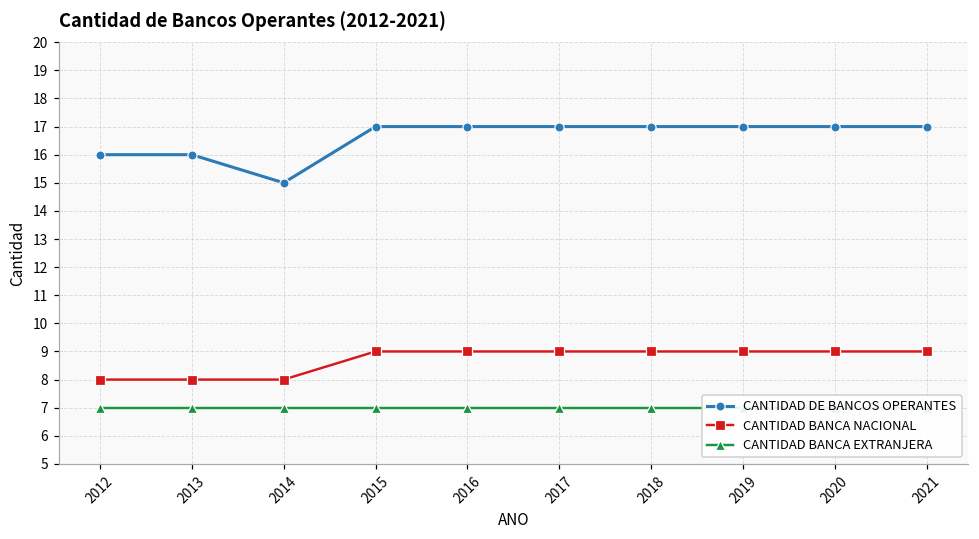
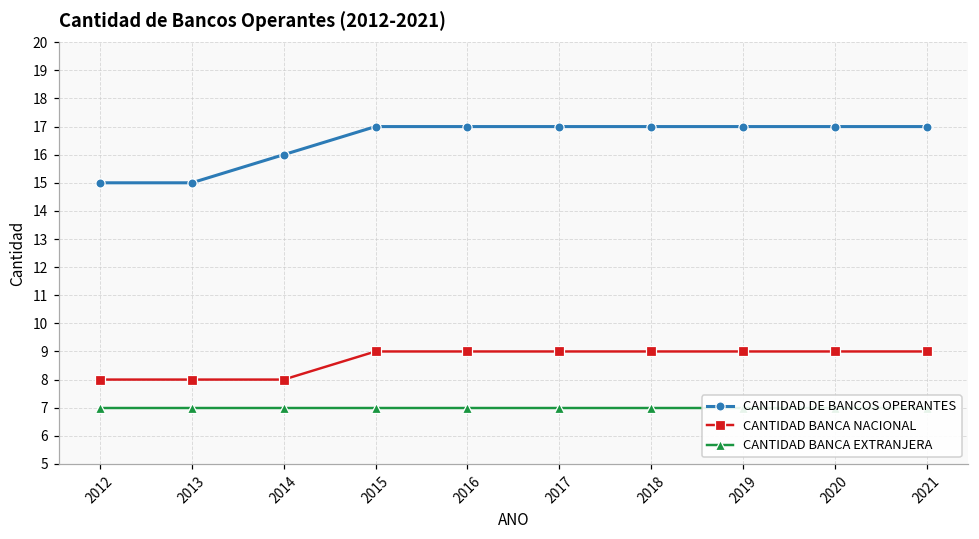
  {
    "CANTIDAD DE BANCOS OPERANTES": {
-     "2012": 16,
-     "2013": 16,
-     "2014": 15,
+     "2012": 15,
+     "2013": 15,
+     "2014": 16,
      "2015": 17,
      "2016": 17,
      "2017": 17,
      "2018": 17,
      "2019": 17,
      "2020": 17,
      "2021": 17
    },
    "CANTIDAD BANCA NACIONAL": {
      "2012": 8,
      "2013": 8,
      "2014": 8,
      "2015": 9,
      "2016": 9,
      "2017": 9,
      "2018": 9,
      "2019": 9,
      "2020": 9,
      "2021": 9
    },
    "CANTIDAD BANCA EXTRANJERA": {
      "2012": 7,
      "2013": 7,
      "2014": 7,
      "2015": 7,
      "2016": 7,
      "2017": 7,
      "2018": 7
    }
  }
